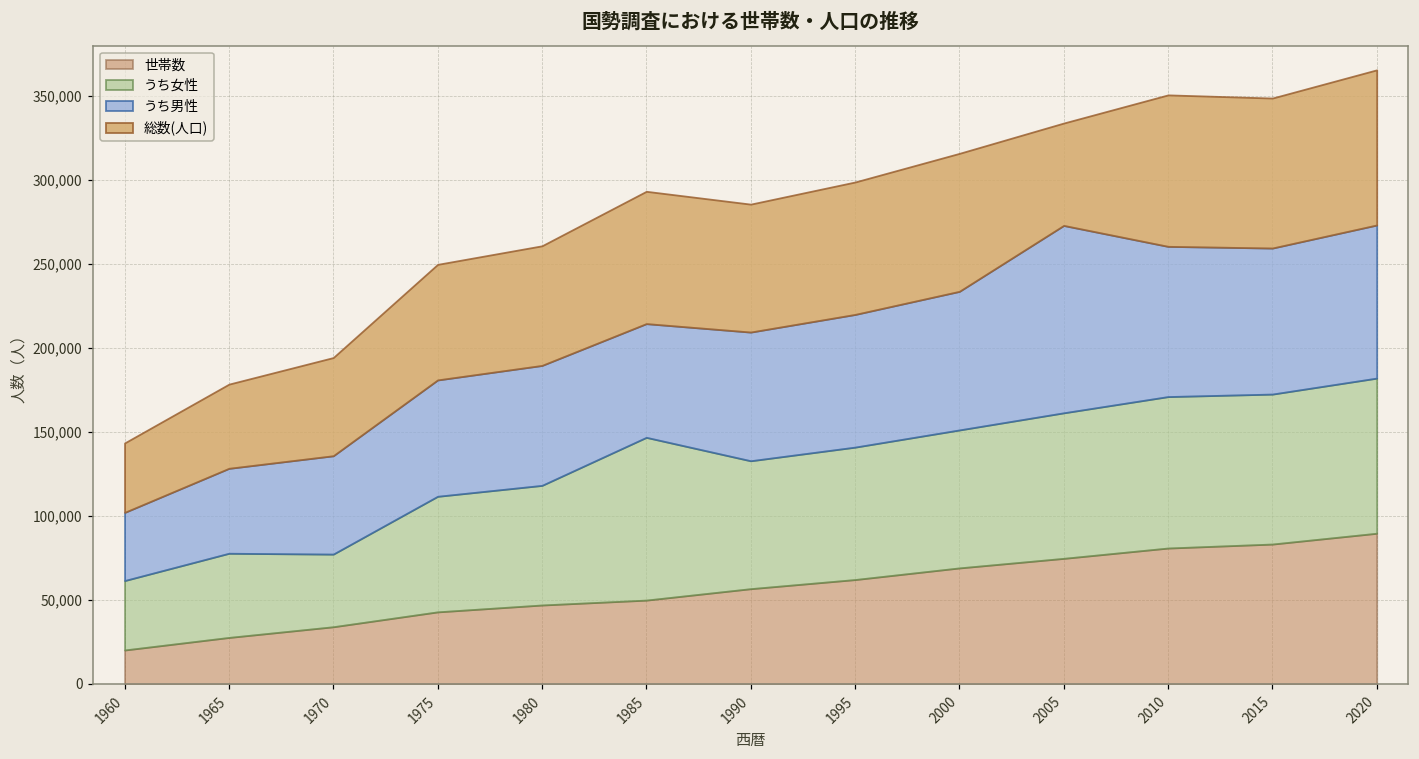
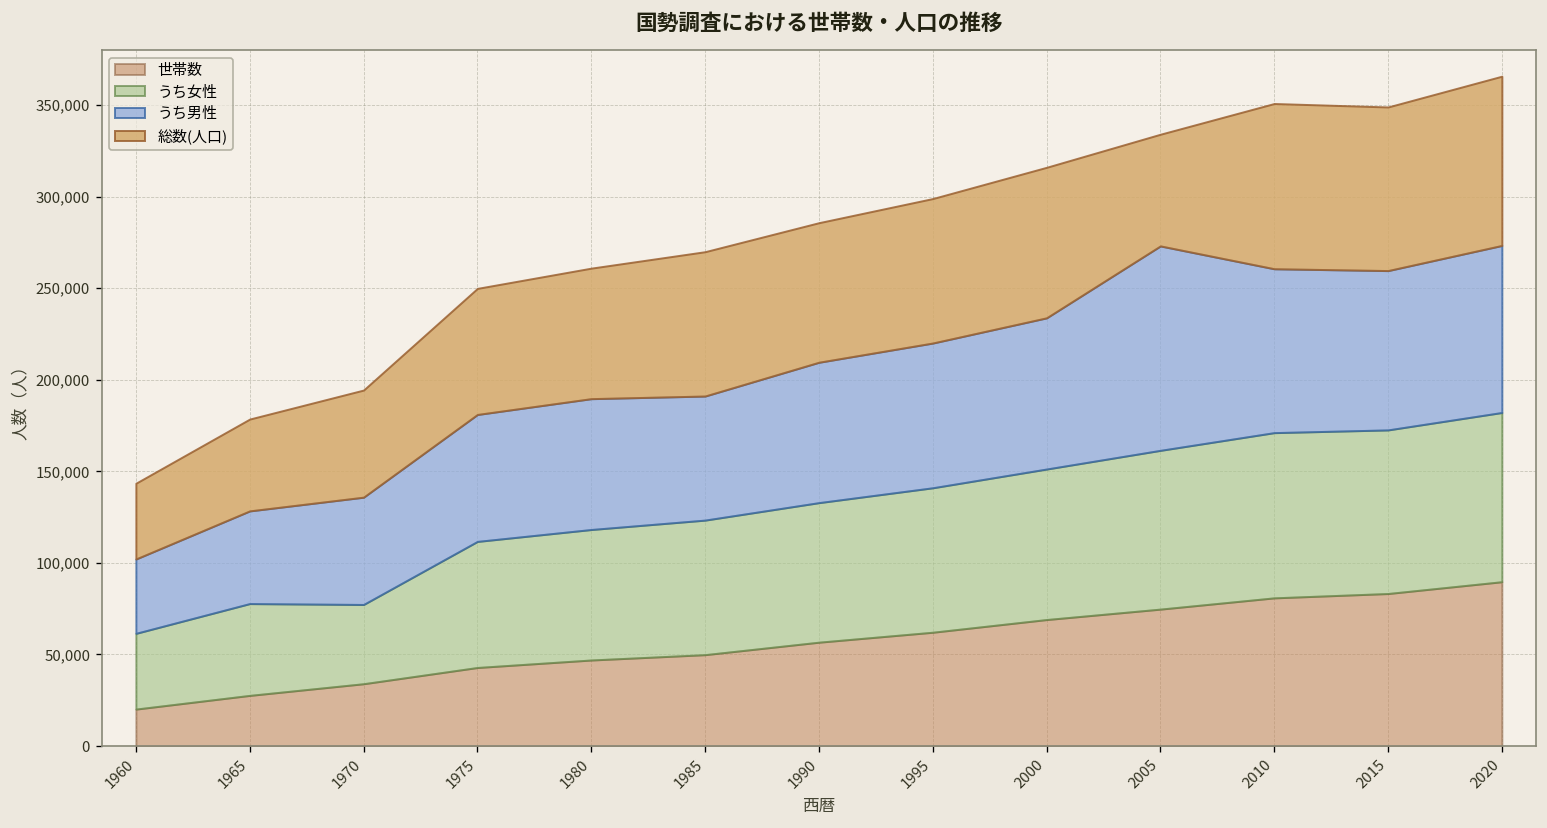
  {
    "うち女性": {
      "1960": "41,000",
      "1965": "50,000",
      "1970": "43,000",
      "1975": "69,000",
      "1980": "71,000",
-     "1985": "97,000",
+     "1985": "73,000",
      "1990": "76,000",
      "1995": "79,000",
      "2000": "82,000",
      "2005": "87,000",
      "2010": "90,000",
      "2015": "89,000",
      "2020": "92,000"
    },
    "うち男性": {
      "1960": "41,000",
      "1965": "51,000",
      "1970": "59,000",
      "1975": "69,000",
      "1980": "71,000",
      "1985": "68,000",
      "1990": "77,000",
      "1995": "79,000",
      "2000": "83,000",
      "2005": "112,000",
      "2010": "89,000",
      "2015": "87,000",
      "2020": "91,000"
    }
  }
